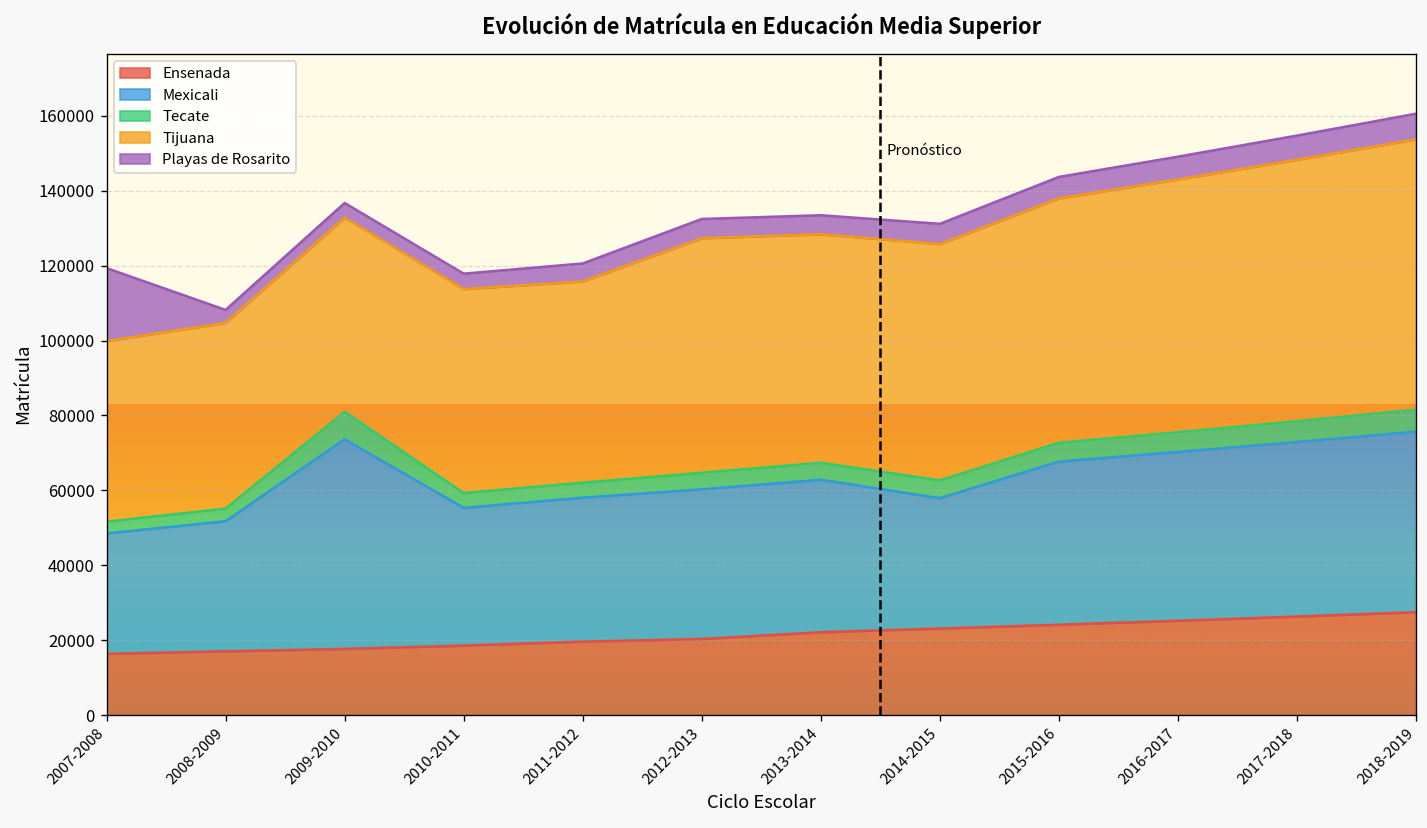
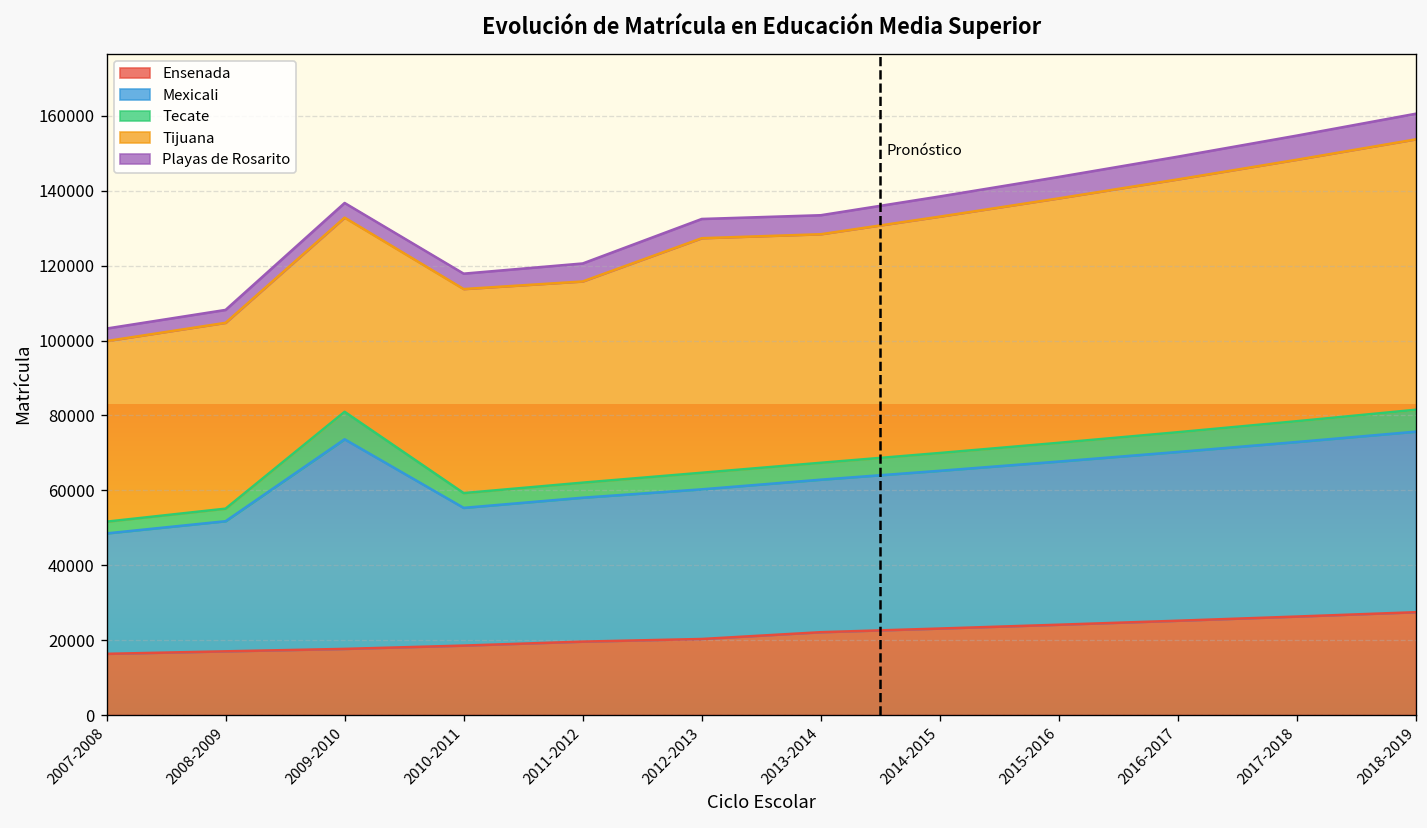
  {
    "Ensenada": {
      "2007-2008": 16000,
      "2008-2009": 17000,
      "2009-2010": 18000,
      "2010-2011": 19000,
      "2011-2012": 20000,
      "2012-2013": 20000,
      "2013-2014": 22000,
      "2014-2015": 23000,
      "2015-2016": 24000,
      "2016-2017": 25000,
      "2017-2018": 26000,
      "2018-2019": 27000
    },
    "Mexicali": {
      "2007-2008": 32000,
      "2008-2009": 35000,
      "2009-2010": 56000,
      "2010-2011": 37000,
      "2011-2012": 38000,
      "2012-2013": 40000,
      "2013-2014": 41000,
-     "2014-2015": 35000,
+     "2014-2015": 42000,
      "2015-2016": 44000,
      "2016-2017": 45000,
      "2017-2018": 47000,
      "2018-2019": 48000
    },
    "Tecate": {
      "2007-2008": 3000,
      "2008-2009": 3000,
      "2009-2010": 7000,
      "2010-2011": 4000,
      "2011-2012": 4000,
      "2012-2013": 4000,
      "2013-2014": 5000,
      "2014-2015": 5000,
      "2015-2016": 5000,
      "2016-2017": 5000,
      "2017-2018": 6000,
      "2018-2019": 6000
    },
    "Tijuana": {
      "2007-2008": 48000,
      "2008-2009": 50000,
      "2009-2010": 52000,
      "2010-2011": 54000,
      "2011-2012": 54000,
      "2012-2013": 63000,
      "2013-2014": 61000,
      "2014-2015": 63000,
      "2015-2016": 65000,
      "2016-2017": 68000,
      "2017-2018": 70000,
      "2018-2019": 72000
    },
    "Playas de Rosarito": {
-     "2007-2008": 19000,
+     "2007-2008": 3000,
      "2008-2009": 3000,
      "2009-2010": 4000,
      "2010-2011": 4000,
      "2011-2012": 5000,
      "2012-2013": 5000,
      "2013-2014": 5000,
      "2014-2015": 5000,
      "2015-2016": 6000,
      "2016-2017": 6000,
      "2017-2018": 6000,
      "2018-2019": 7000
    }
  }
